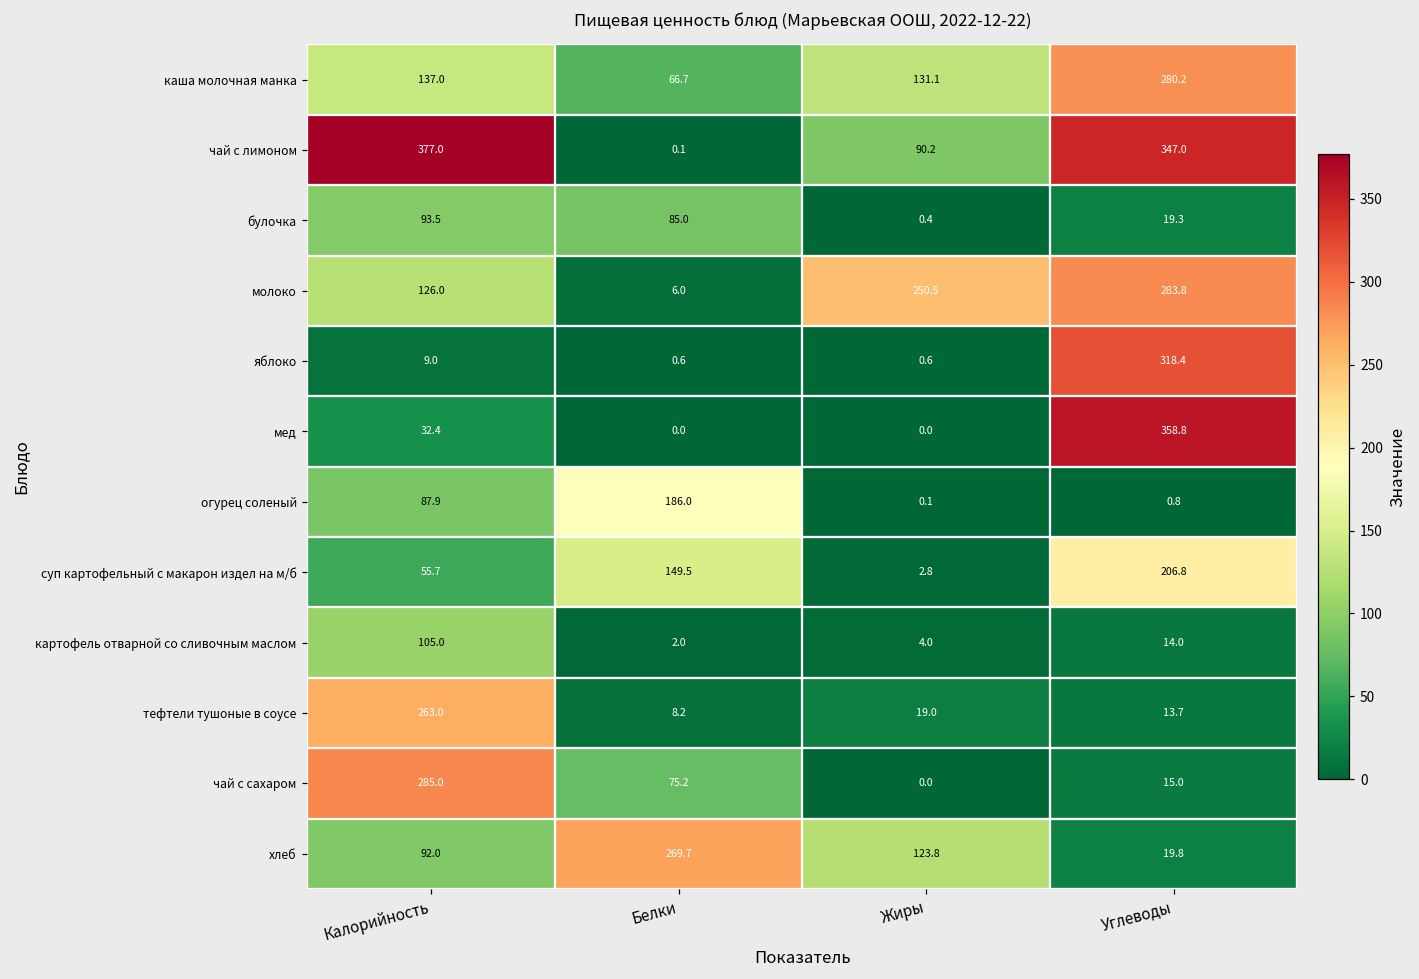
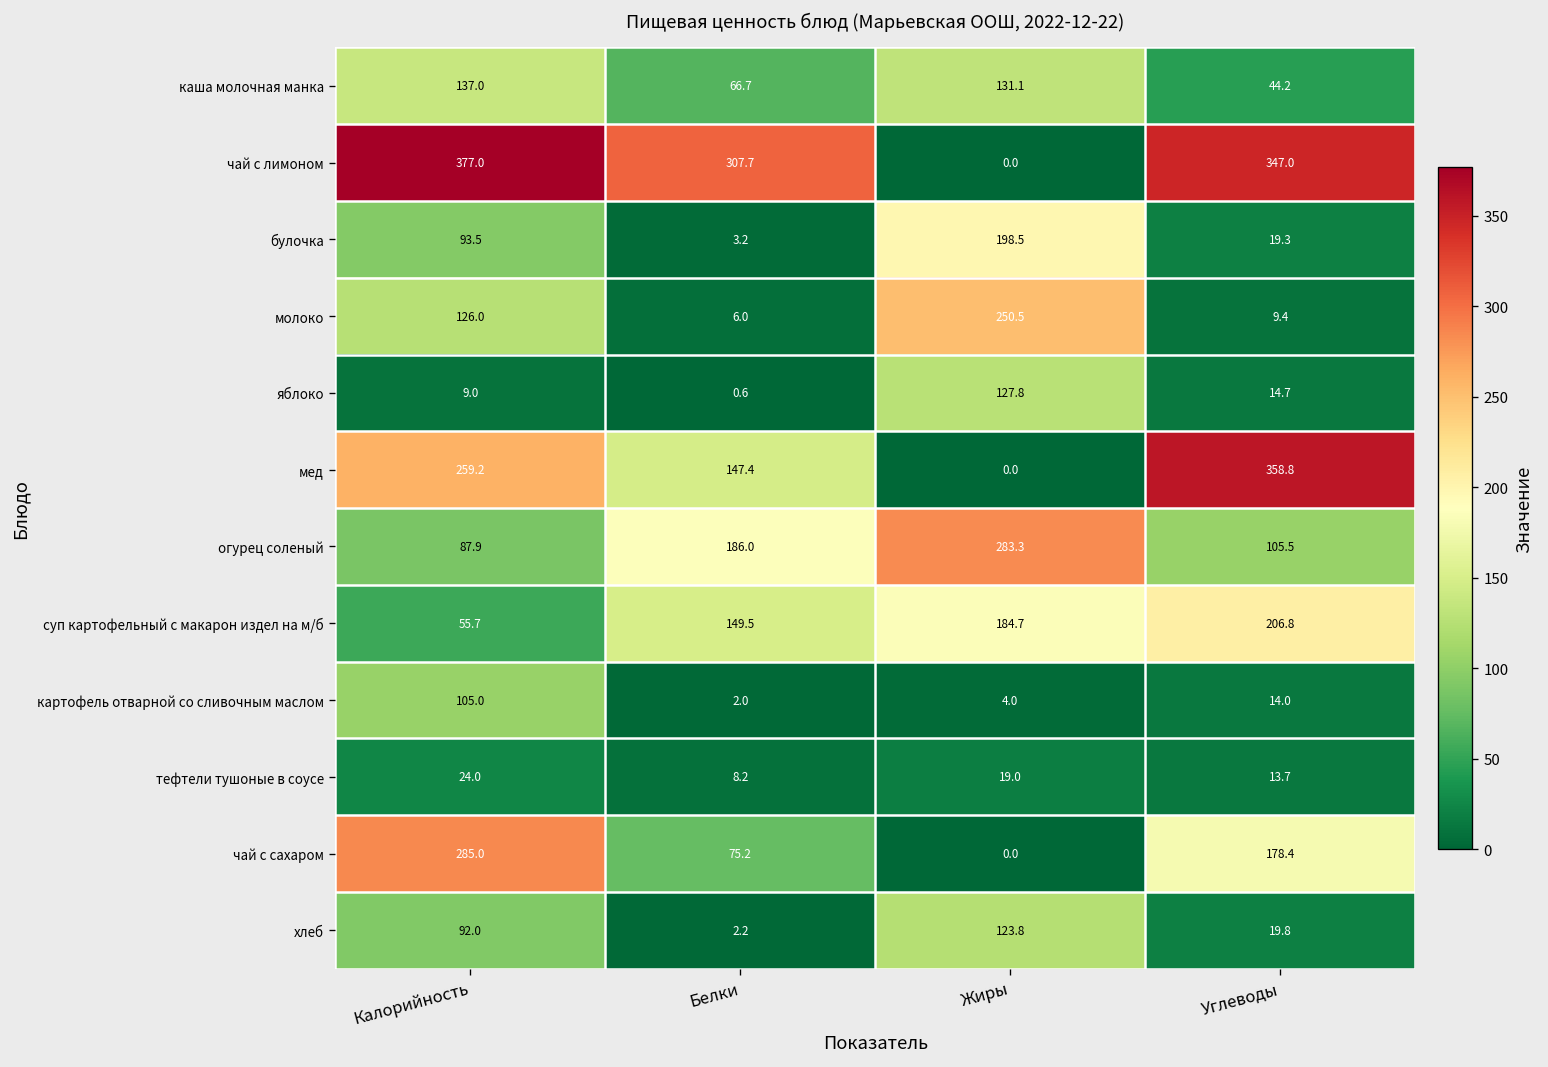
  {
    "каша молочная манка": {
      "Калорийность": 137.0,
      "Белки": 66.7,
      "Жиры": 131.1,
-     "Углеводы": 280.2
+     "Углеводы": 44.2
    },
    "чай с лимоном": {
      "Калорийность": 377.0,
-     "Белки": 0.1,
-     "Жиры": 90.2,
+     "Белки": 307.7,
+     "Жиры": 0.0,
      "Углеводы": 347.0
    },
    "булочка": {
      "Калорийность": 93.5,
-     "Белки": 85.0,
-     "Жиры": 0.4,
+     "Белки": 3.2,
+     "Жиры": 198.5,
      "Углеводы": 19.3
    },
    "молоко": {
      "Калорийность": 126.0,
      "Белки": 6.0,
      "Жиры": 250.5,
-     "Углеводы": 283.8
+     "Углеводы": 9.4
    },
    "яблоко": {
      "Калорийность": 9.0,
      "Белки": 0.6,
-     "Жиры": 0.6,
-     "Углеводы": 318.4
+     "Жиры": 127.8,
+     "Углеводы": 14.7
    },
    "мед": {
-     "Калорийность": 32.4,
-     "Белки": 0.0,
+     "Калорийность": 259.2,
+     "Белки": 147.4,
      "Жиры": 0.0,
      "Углеводы": 358.8
    },
    "огурец соленый": {
      "Калорийность": 87.9,
      "Белки": 186.0,
-     "Жиры": 0.1,
-     "Углеводы": 0.8
+     "Жиры": 283.3,
+     "Углеводы": 105.5
    },
    "суп картофельный с макарон издел на м/б": {
      "Калорийность": 55.7,
      "Белки": 149.5,
-     "Жиры": 2.8,
+     "Жиры": 184.7,
      "Углеводы": 206.8
    },
    "картофель отварной со сливочным маслом": {
      "Калорийность": 105.0,
      "Белки": 2.0,
      "Жиры": 4.0,
      "Углеводы": 14.0
    },
    "тефтели тушоные в соусе": {
-     "Калорийность": 263.0,
+     "Калорийность": 24.0,
      "Белки": 8.2,
      "Жиры": 19.0,
      "Углеводы": 13.7
    },
    "чай с сахаром": {
      "Калорийность": 285.0,
      "Белки": 75.2,
      "Жиры": 0.0,
-     "Углеводы": 15.0
+     "Углеводы": 178.4
    },
    "хлеб": {
      "Калорийность": 92.0,
-     "Белки": 269.7,
+     "Белки": 2.2,
      "Жиры": 123.8,
      "Углеводы": 19.8
    }
  }
